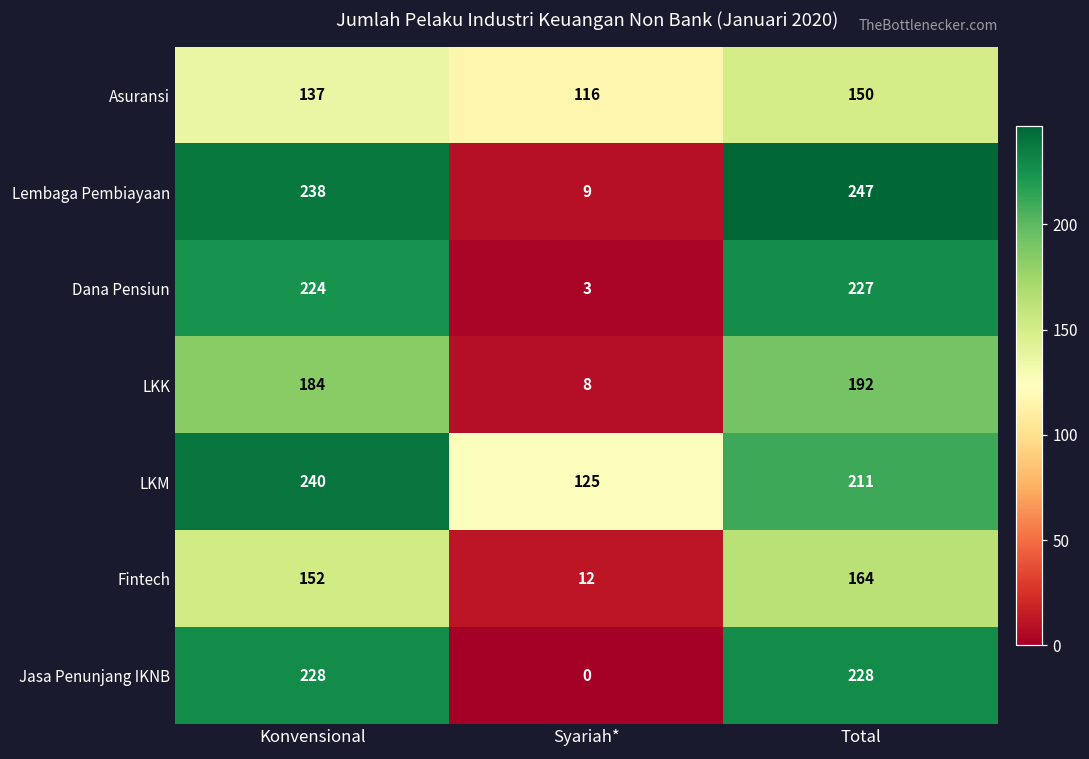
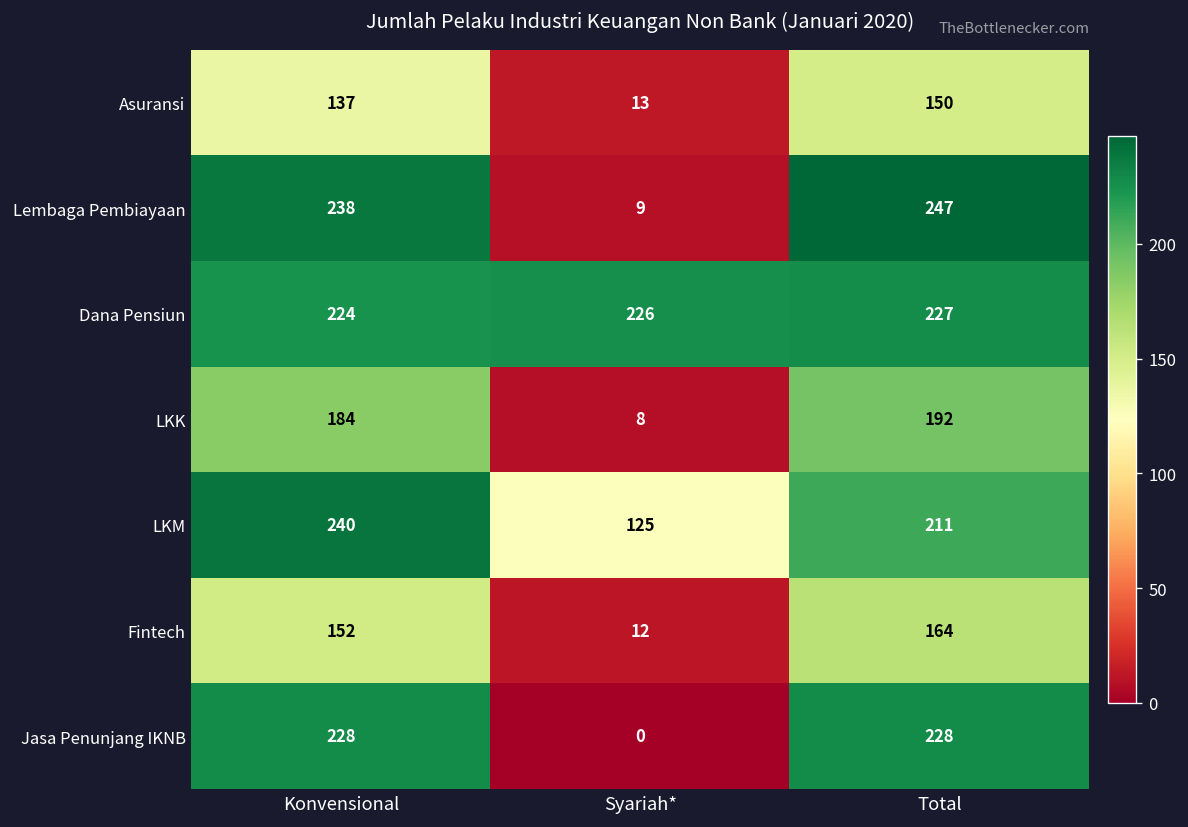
  {
    "Asuransi": {
      "Konvensional": 137,
-     "Syariah*": 116,
+     "Syariah*": 13,
      "Total": 150
    },
    "Lembaga Pembiayaan": {
      "Konvensional": 238,
      "Syariah*": 9,
      "Total": 247
    },
    "Dana Pensiun": {
      "Konvensional": 224,
-     "Syariah*": 3,
+     "Syariah*": 226,
      "Total": 227
    },
    "LKK": {
      "Konvensional": 184,
      "Syariah*": 8,
      "Total": 192
    },
    "LKM": {
      "Konvensional": 240,
      "Syariah*": 125,
      "Total": 211
    },
    "Fintech": {
      "Konvensional": 152,
      "Syariah*": 12,
      "Total": 164
    },
    "Jasa Penunjang IKNB": {
      "Konvensional": 228,
      "Syariah*": 0,
      "Total": 228
    }
  }
